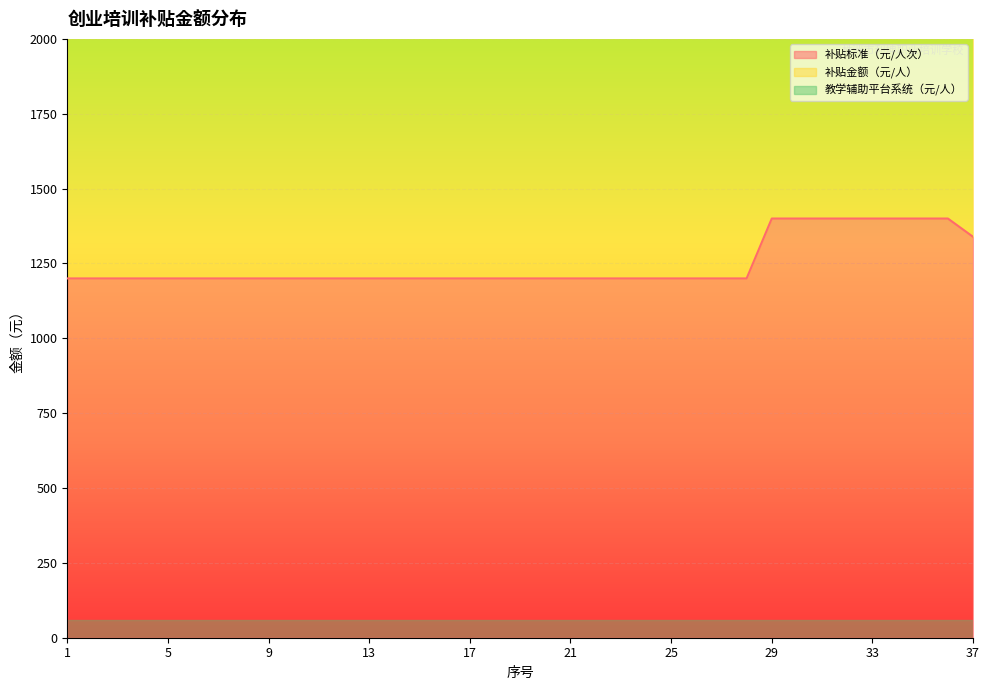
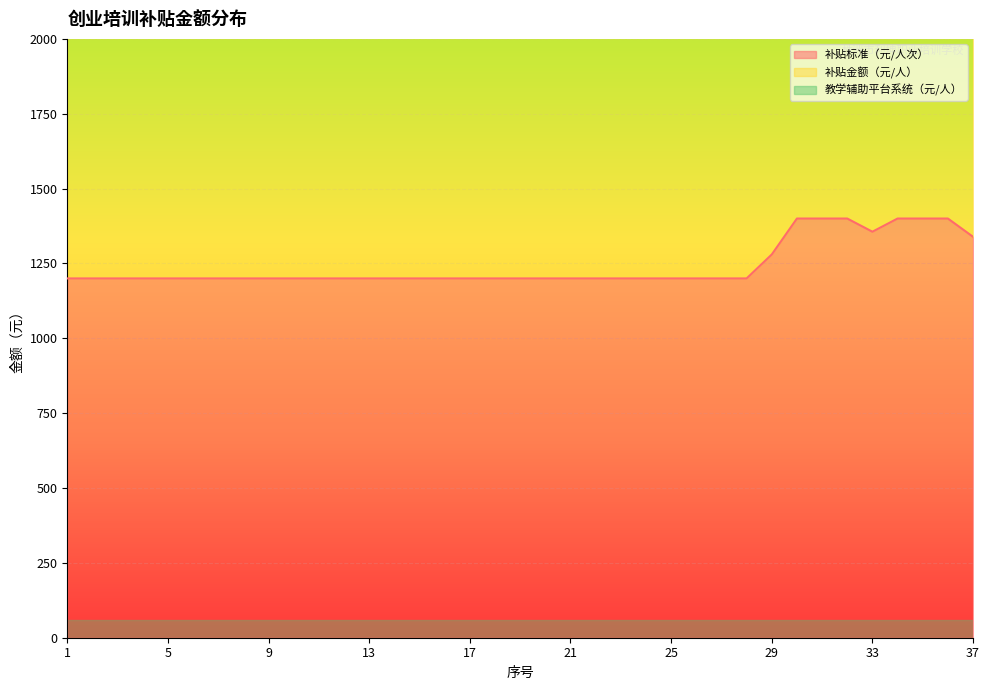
  {
    "补贴标准（元/人次）": {
      "1": 1200,
      "5": 1200,
      "9": 1200,
      "13": 1200,
      "17": 1200,
      "21": 1200,
      "25": 1200,
-     "29": 1400,
-     "33": 1400,
+     "29": 1280,
+     "33": 1360,
      "37": 1340
    }
  }
